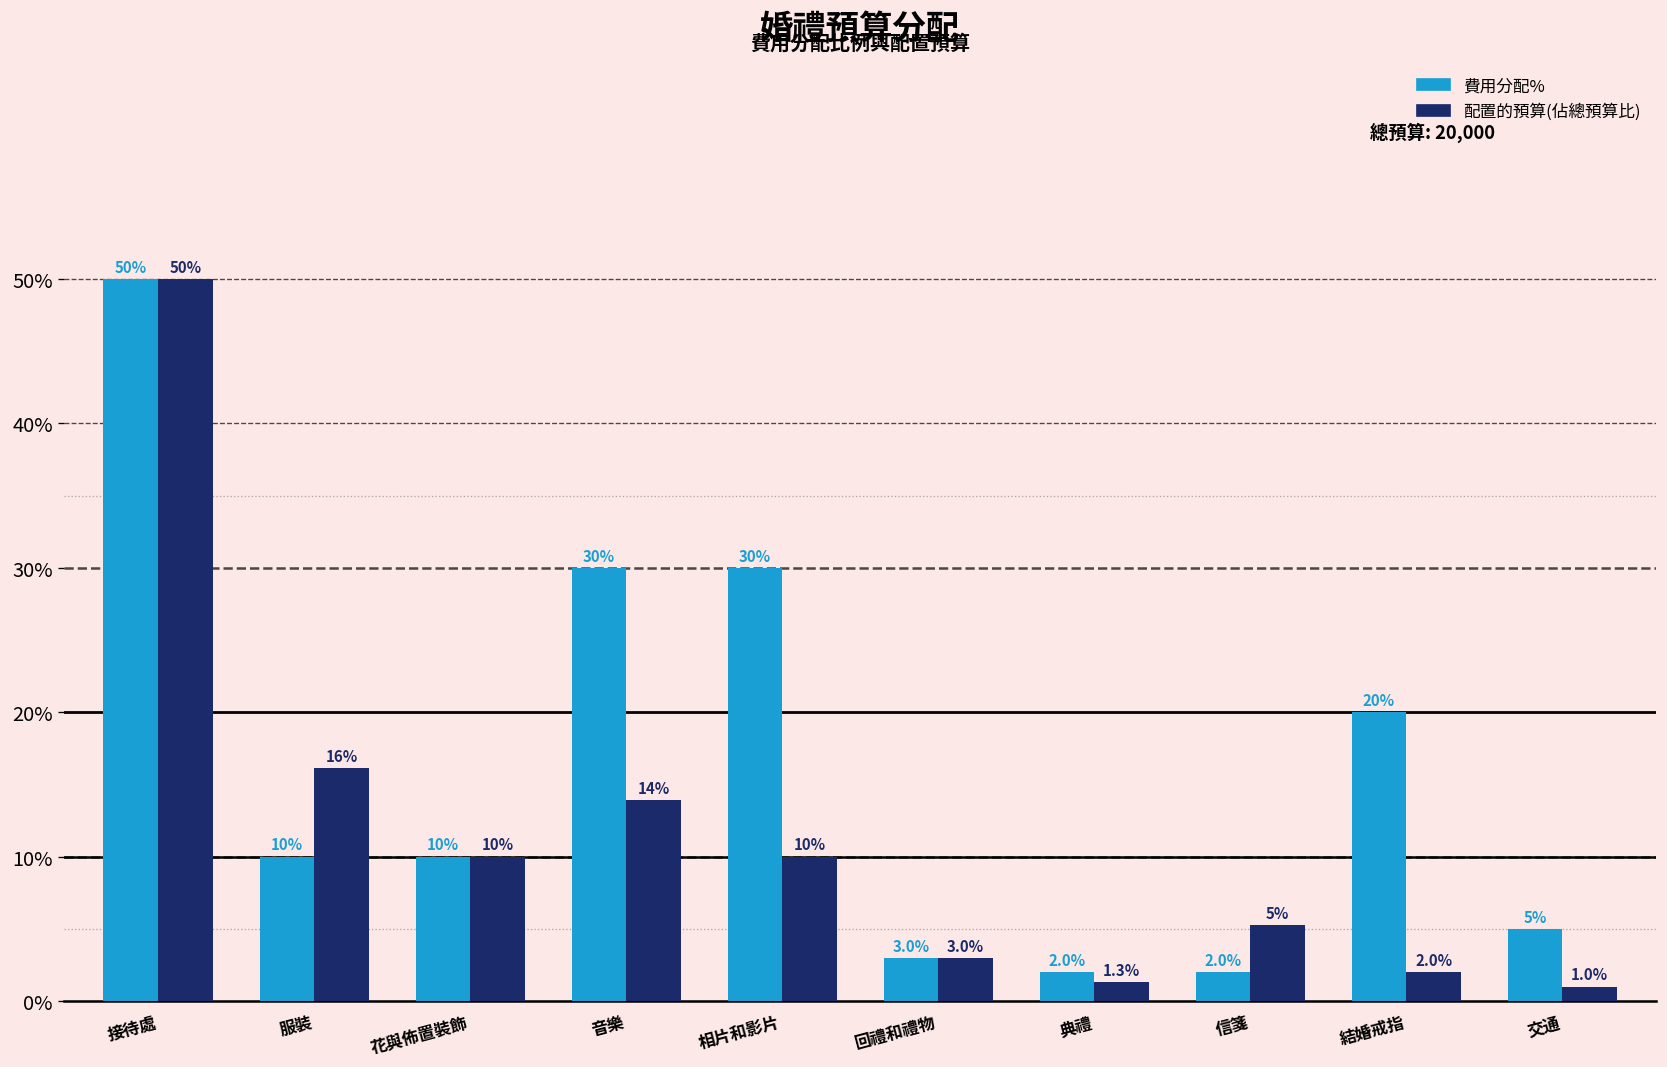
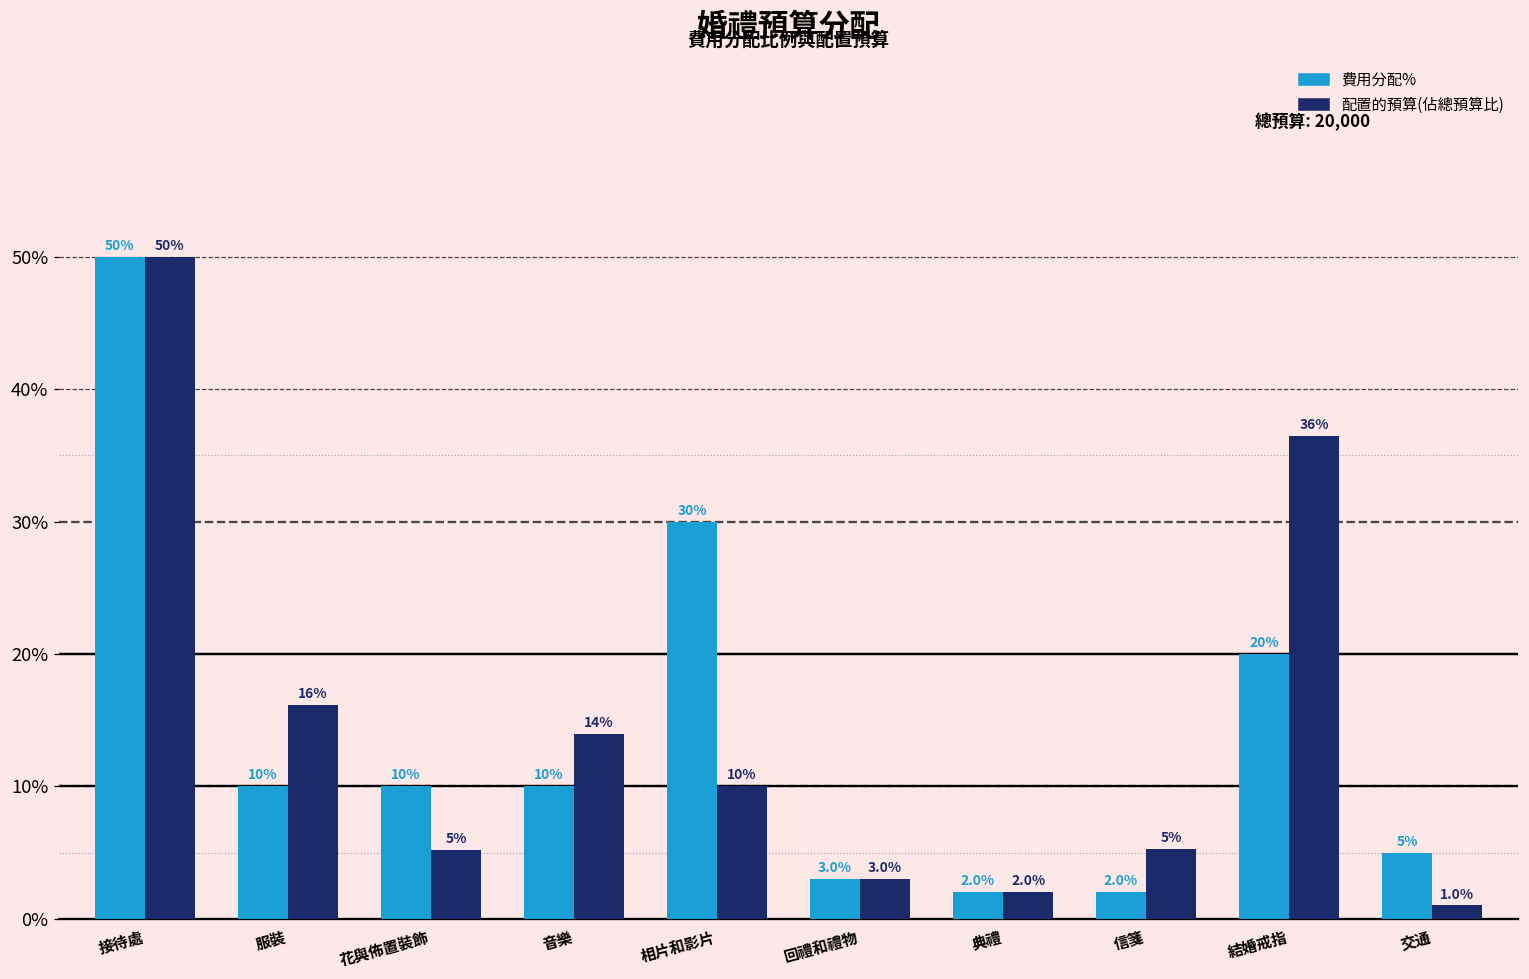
  {
    "費用分配%": {
      "接待處": "50%",
      "服裝": "10%",
      "花與佈置裝飾": "10%",
-     "音樂": "30%",
+     "音樂": "10%",
      "相片和影片": "30%",
      "回禮和禮物": "3.0%",
      "典禮": "2.0%",
      "信箋": "2.0%",
      "結婚戒指": "20%",
      "交通": "5%"
    },
    "配置的預算(佔總預算比)": {
      "接待處": "50%",
      "服裝": "16%",
-     "花與佈置裝飾": "10%",
+     "花與佈置裝飾": "5%",
      "音樂": "14%",
      "相片和影片": "10%",
      "回禮和禮物": "3.0%",
-     "典禮": "1.3%",
+     "典禮": "2.0%",
      "信箋": "5%",
-     "結婚戒指": "2.0%",
+     "結婚戒指": "36%",
      "交通": "1.0%"
    }
  }
